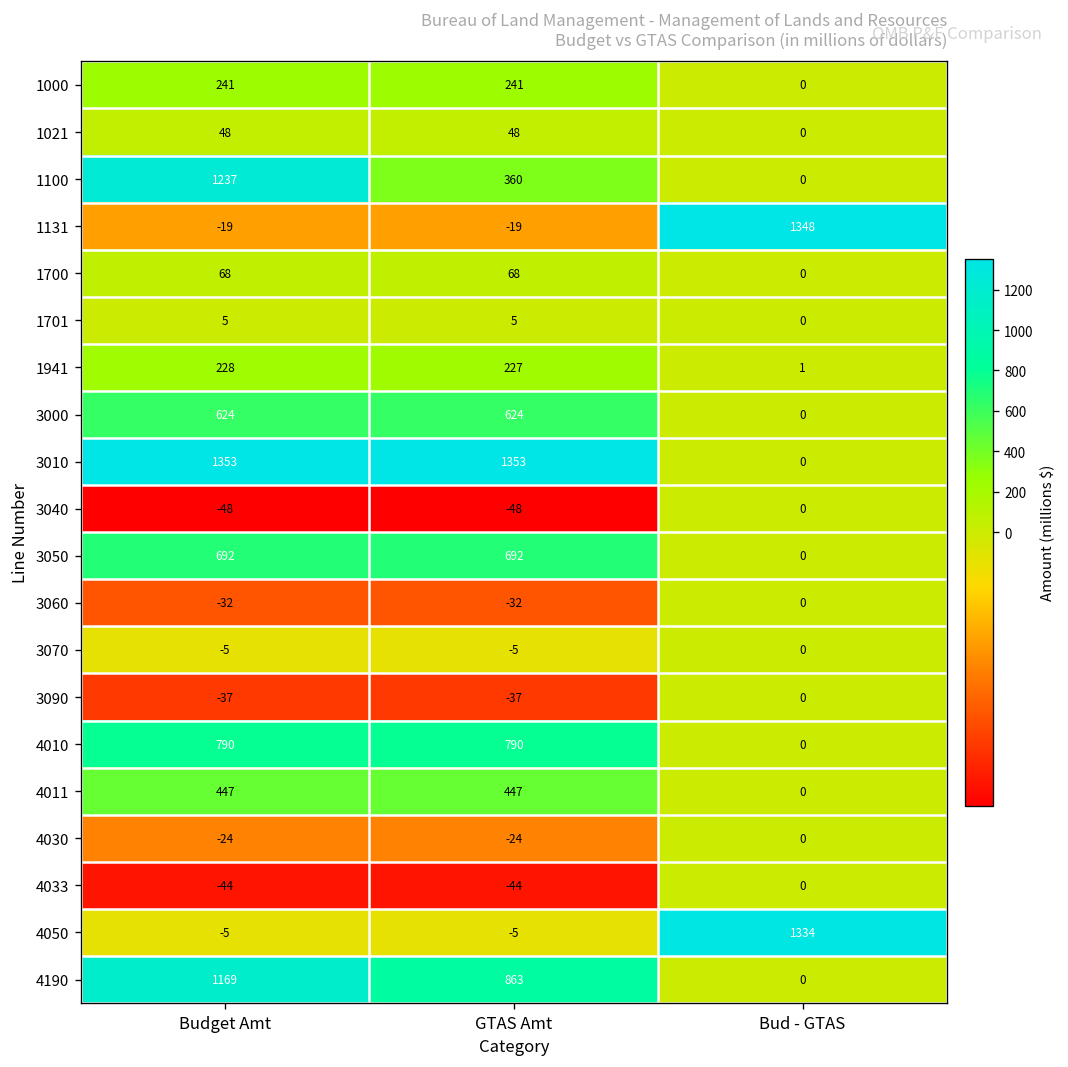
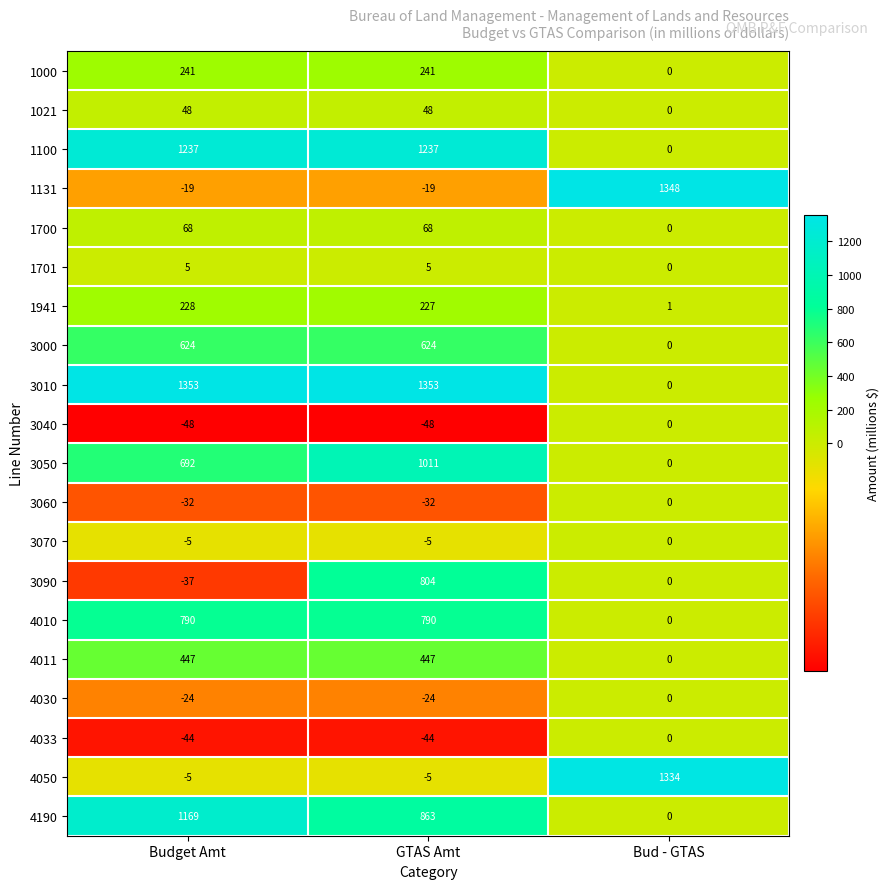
  {
    "1000": {
      "Budget Amt": 241,
      "GTAS Amt": 241,
      "Bud - GTAS": 0
    },
    "1021": {
      "Budget Amt": 48,
      "GTAS Amt": 48,
      "Bud - GTAS": 0
    },
    "1100": {
      "Budget Amt": 1237,
-     "GTAS Amt": 360,
+     "GTAS Amt": 1237,
      "Bud - GTAS": 0
    },
    "1131": {
      "Budget Amt": -19,
      "GTAS Amt": -19,
      "Bud - GTAS": 1348
    },
    "1700": {
      "Budget Amt": 68,
      "GTAS Amt": 68,
      "Bud - GTAS": 0
    },
    "1701": {
      "Budget Amt": 5,
      "GTAS Amt": 5,
      "Bud - GTAS": 0
    },
    "1941": {
      "Budget Amt": 228,
      "GTAS Amt": 227,
      "Bud - GTAS": 1
    },
    "3000": {
      "Budget Amt": 624,
      "GTAS Amt": 624,
      "Bud - GTAS": 0
    },
    "3010": {
      "Budget Amt": 1353,
      "GTAS Amt": 1353,
      "Bud - GTAS": 0
    },
    "3040": {
      "Budget Amt": -48,
      "GTAS Amt": -48,
      "Bud - GTAS": 0
    },
    "3050": {
      "Budget Amt": 692,
-     "GTAS Amt": 692,
+     "GTAS Amt": 1011,
      "Bud - GTAS": 0
    },
    "3060": {
      "Budget Amt": -32,
      "GTAS Amt": -32,
      "Bud - GTAS": 0
    },
    "3070": {
      "Budget Amt": -5,
      "GTAS Amt": -5,
      "Bud - GTAS": 0
    },
    "3090": {
      "Budget Amt": -37,
-     "GTAS Amt": -37,
+     "GTAS Amt": 804,
      "Bud - GTAS": 0
    },
    "4010": {
      "Budget Amt": 790,
      "GTAS Amt": 790,
      "Bud - GTAS": 0
    },
    "4011": {
      "Budget Amt": 447,
      "GTAS Amt": 447,
      "Bud - GTAS": 0
    },
    "4030": {
      "Budget Amt": -24,
      "GTAS Amt": -24,
      "Bud - GTAS": 0
    },
    "4033": {
      "Budget Amt": -44,
      "GTAS Amt": -44,
      "Bud - GTAS": 0
    },
    "4050": {
      "Budget Amt": -5,
      "GTAS Amt": -5,
      "Bud - GTAS": 1334
    },
    "4190": {
      "Budget Amt": 1169,
      "GTAS Amt": 863,
      "Bud - GTAS": 0
    }
  }
